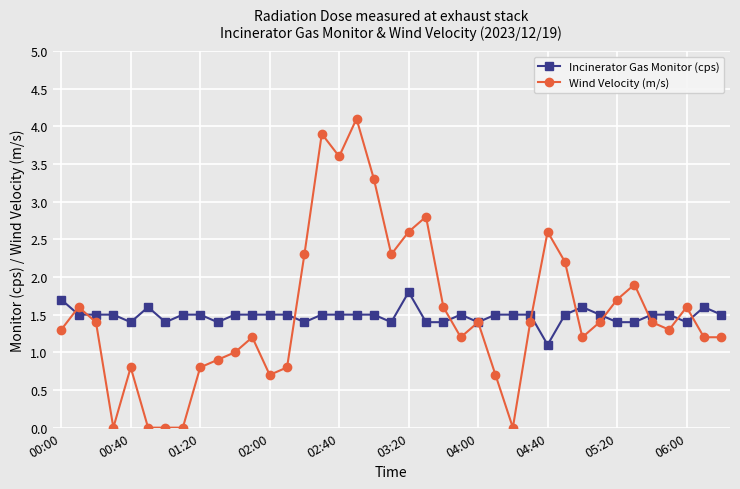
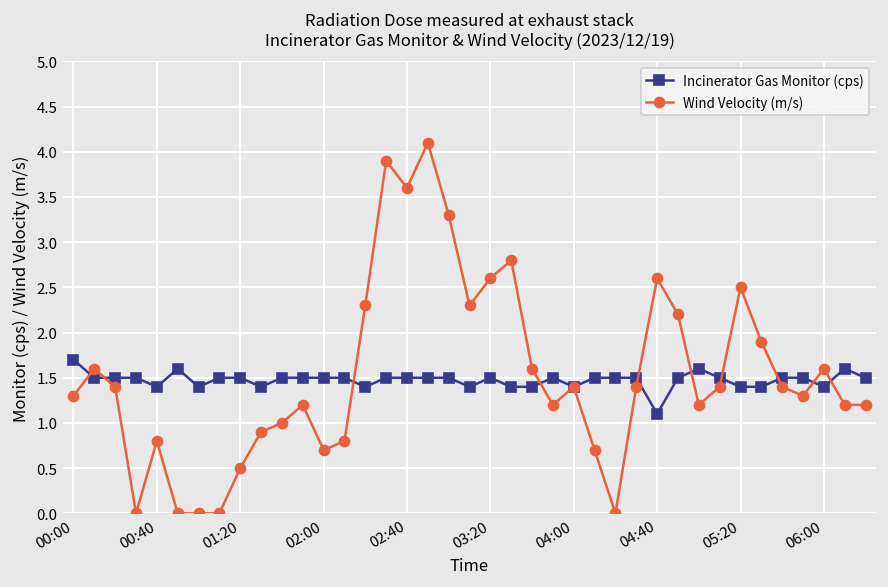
  {
    "Incinerator Gas Monitor (cps)": {
      "00:00": 1.7,
      "00:40": 1.4,
      "01:20": 1.5,
      "02:00": 1.5,
      "02:40": 1.5,
-     "03:20": 1.8,
+     "03:20": 1.5,
      "04:40": 1.1,
      "05:20": 1.4,
      "06:00": 1.4
    },
    "Wind Velocity (m/s)": {
      "00:00": 1.3,
      "00:40": 0.8,
-     "01:20": 0.8,
+     "01:20": 0.5,
      "02:00": 0.7,
      "02:40": 3.6,
      "03:20": 2.6,
      "04:40": 2.6,
-     "05:20": 1.7,
+     "05:20": 2.5,
      "06:00": 1.6
    }
  }
